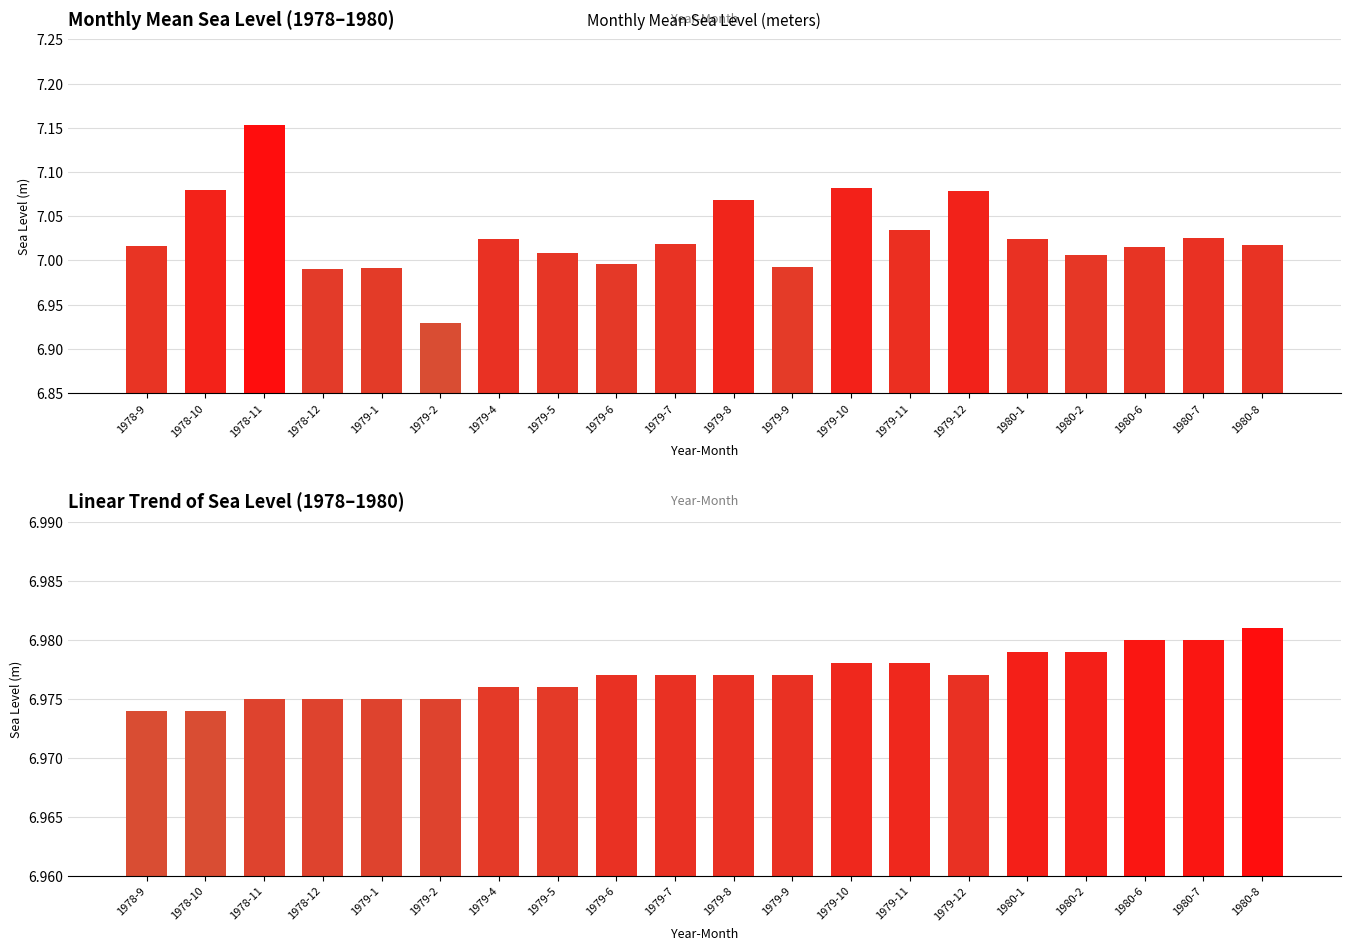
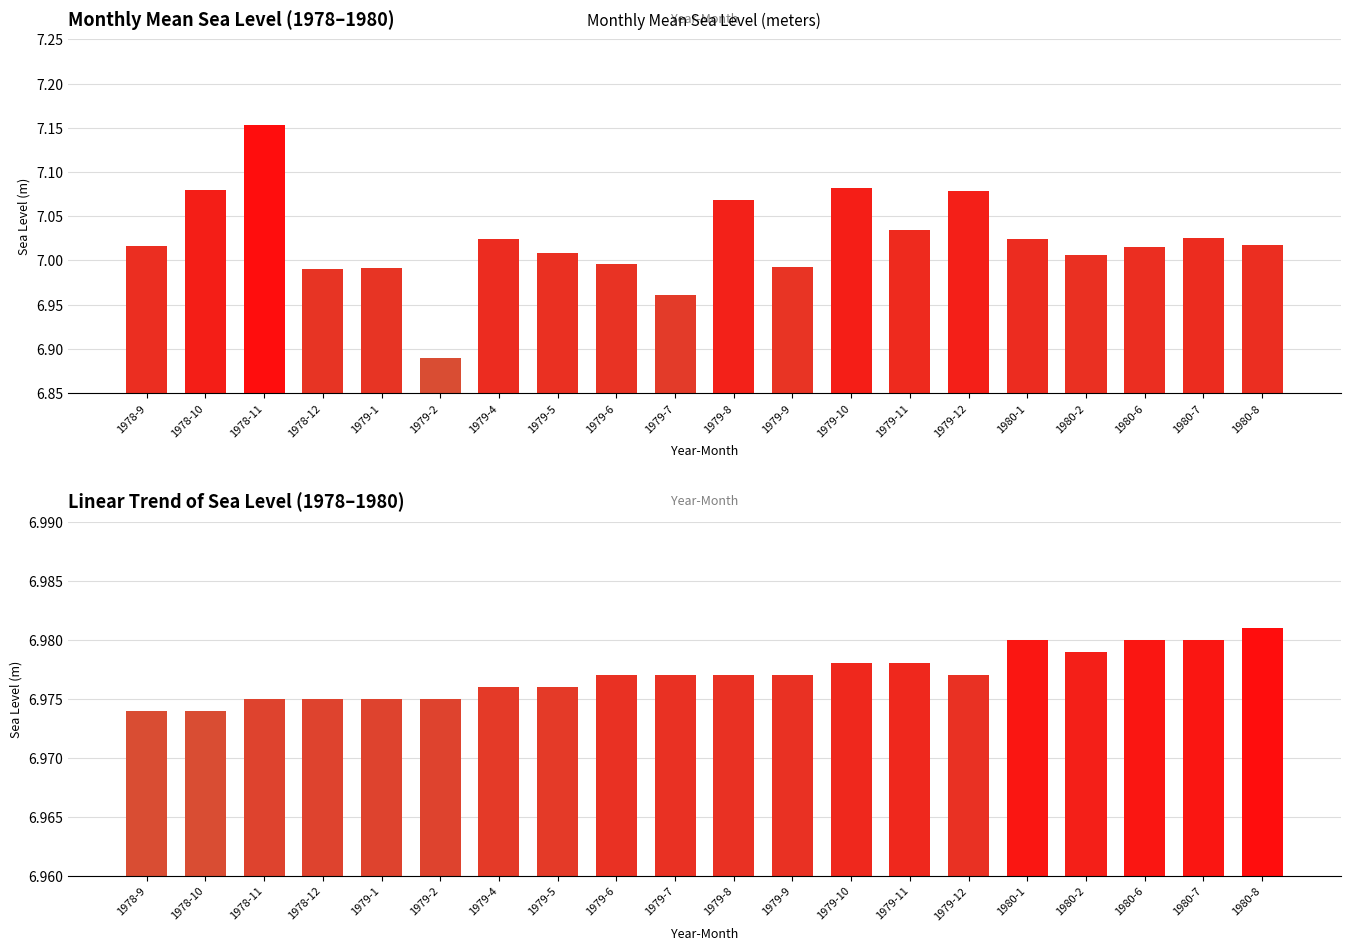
  {
    "Monthly Mean Sea Level (meters)": {
      "1978-9": 7.02,
      "1978-10": 7.08,
      "1978-11": 7.15,
      "1978-12": 6.99,
      "1979-1": 6.99,
-     "1979-2": 6.93,
+     "1979-2": 6.89,
      "1979-4": 7.02,
      "1979-5": 7.01,
      "1979-6": 7.00,
-     "1979-7": 7.02,
+     "1979-7": 6.96,
      "1979-8": 7.07,
      "1979-9": 6.99,
      "1979-10": 7.08,
      "1979-11": 7.03,
      "1979-12": 7.08,
      "1980-1": 7.02,
      "1980-2": 7.01,
      "1980-6": 7.02,
      "1980-7": 7.03,
      "1980-8": 7.02
    },
    "Linear Trend of Sea Level (1978–1980)": {
      "1978-9": 6.974,
      "1978-10": 6.974,
      "1978-11": 6.975,
      "1978-12": 6.975,
      "1979-1": 6.975,
      "1979-2": 6.975,
      "1979-4": 6.976,
      "1979-5": 6.976,
      "1979-6": 6.977,
      "1979-7": 6.977,
      "1979-8": 6.977,
      "1979-9": 6.977,
      "1979-10": 6.978,
      "1979-11": 6.978,
      "1979-12": 6.977,
-     "1980-1": 6.979,
+     "1980-1": 6.980,
      "1980-2": 6.979,
      "1980-6": 6.980,
      "1980-7": 6.980,
      "1980-8": 6.981
    }
  }
